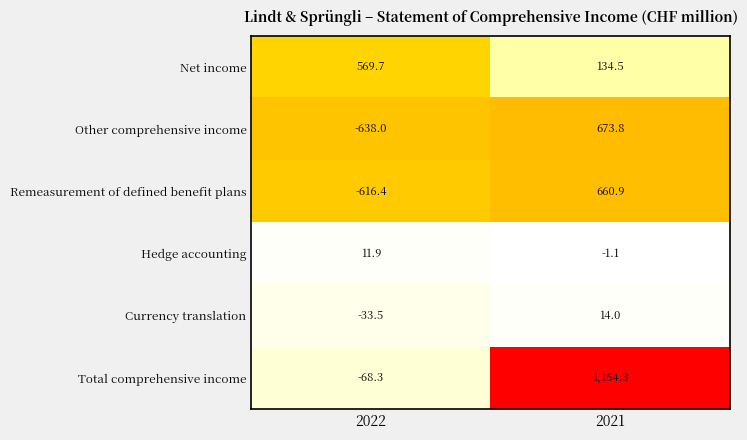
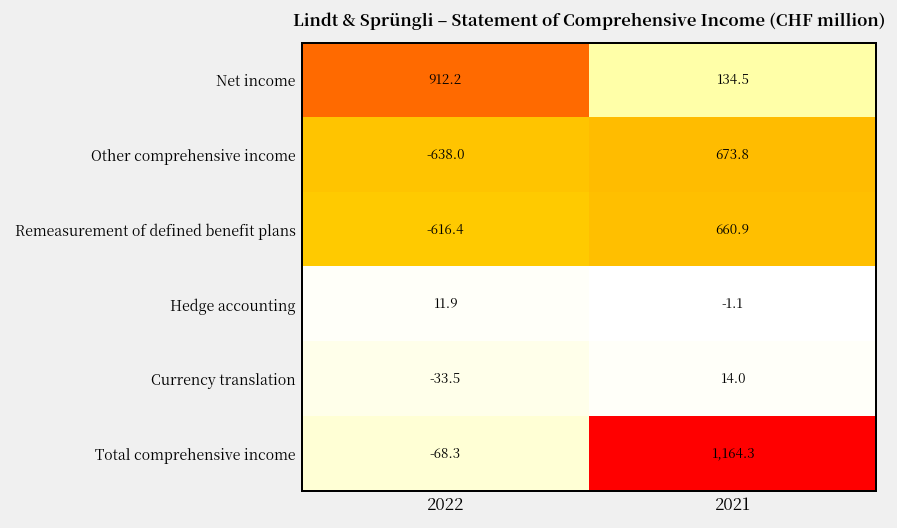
  {
    "Net income": {
-     "2022": "569.7",
+     "2022": "912.2",
      "2021": "134.5"
    },
    "Other comprehensive income": {
      "2022": "-638.0",
      "2021": "673.8"
    },
    "Remeasurement of defined benefit plans": {
      "2022": "-616.4",
      "2021": "660.9"
    },
    "Hedge accounting": {
      "2022": "11.9",
      "2021": "-1.1"
    },
    "Currency translation": {
      "2022": "-33.5",
      "2021": "14.0"
    },
    "Total comprehensive income": {
      "2022": "-68.3",
      "2021": "1,164.3"
    }
  }
